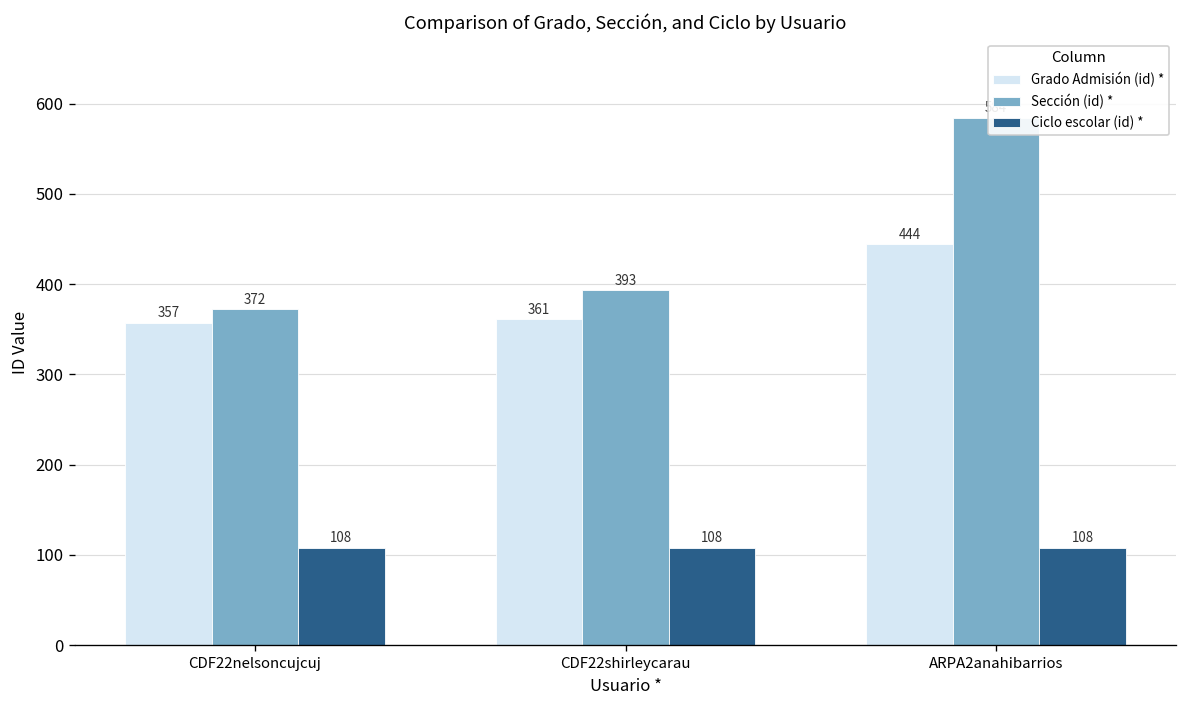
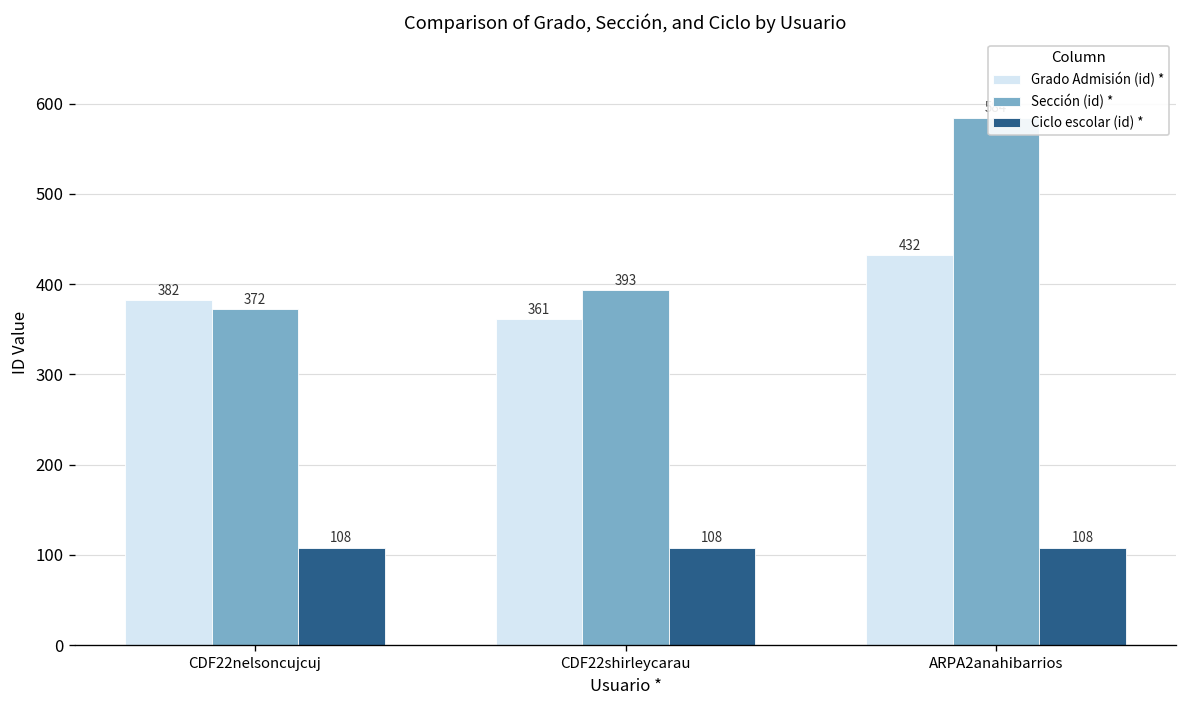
  {
    "Grado Admisión (id) *": {
-     "CDF22nelsoncujcuj": 357,
+     "CDF22nelsoncujcuj": 382,
      "CDF22shirleycarau": 361,
-     "ARPA2anahibarrios": 444
+     "ARPA2anahibarrios": 432
    },
    "Sección (id) *": {
      "CDF22nelsoncujcuj": 372,
      "CDF22shirleycarau": 393
    },
    "Ciclo escolar (id) *": {
      "CDF22nelsoncujcuj": 108,
      "CDF22shirleycarau": 108,
      "ARPA2anahibarrios": 108
    }
  }
